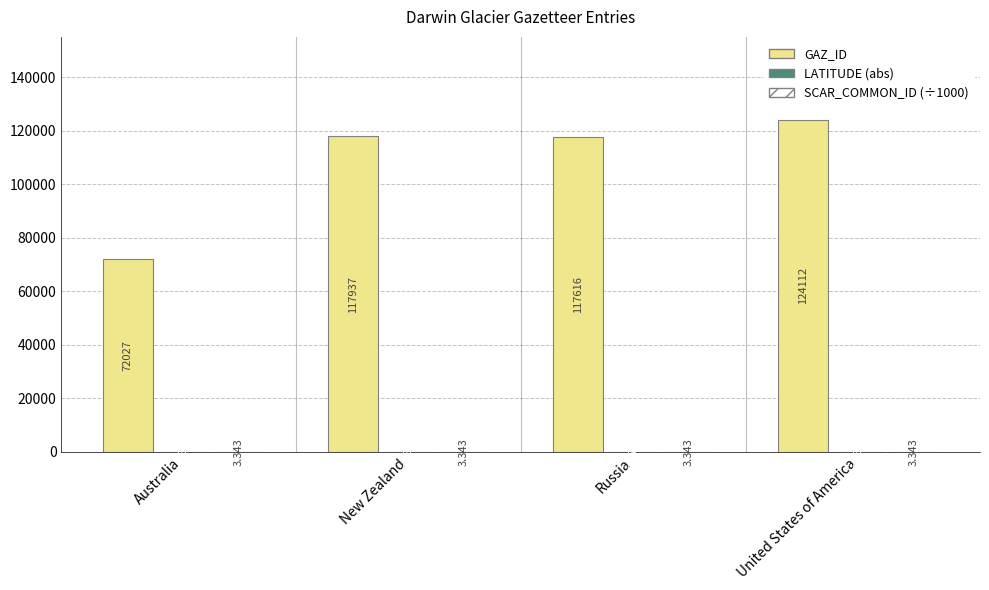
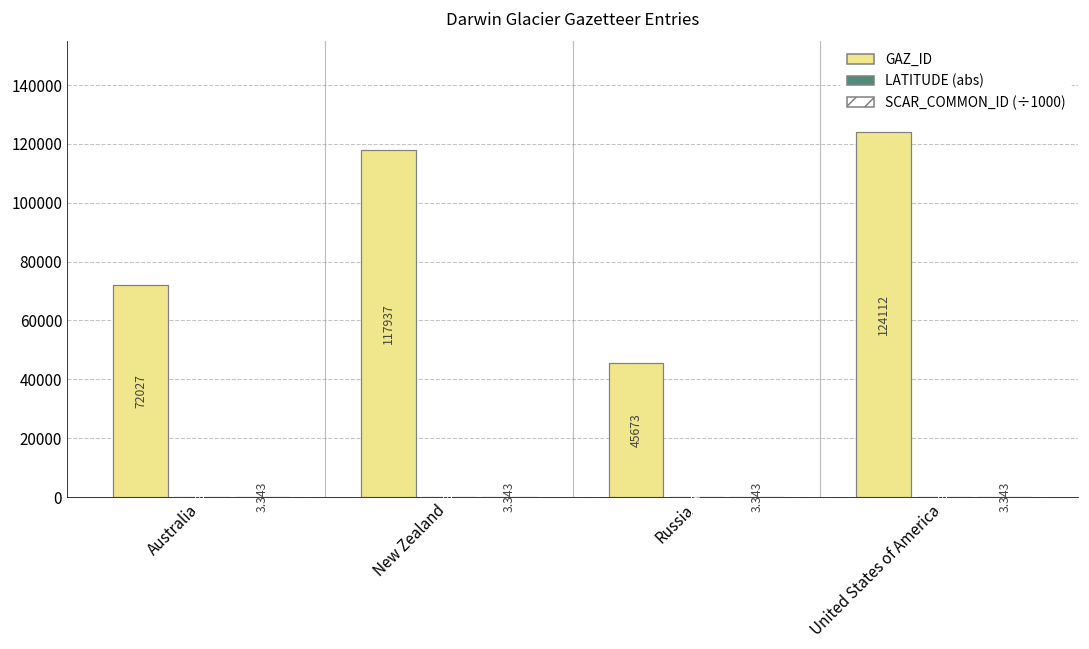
  {
    "GAZ_ID": {
      "Australia": 72027,
      "New Zealand": 117937,
-     "Russia": 117616,
+     "Russia": 45673,
      "United States of America": 124112
    },
    "SCAR_COMMON_ID (÷1000)": {
      "Australia": 3.343,
      "New Zealand": 3.343,
      "Russia": 3.343,
      "United States of America": 3.343
    }
  }
